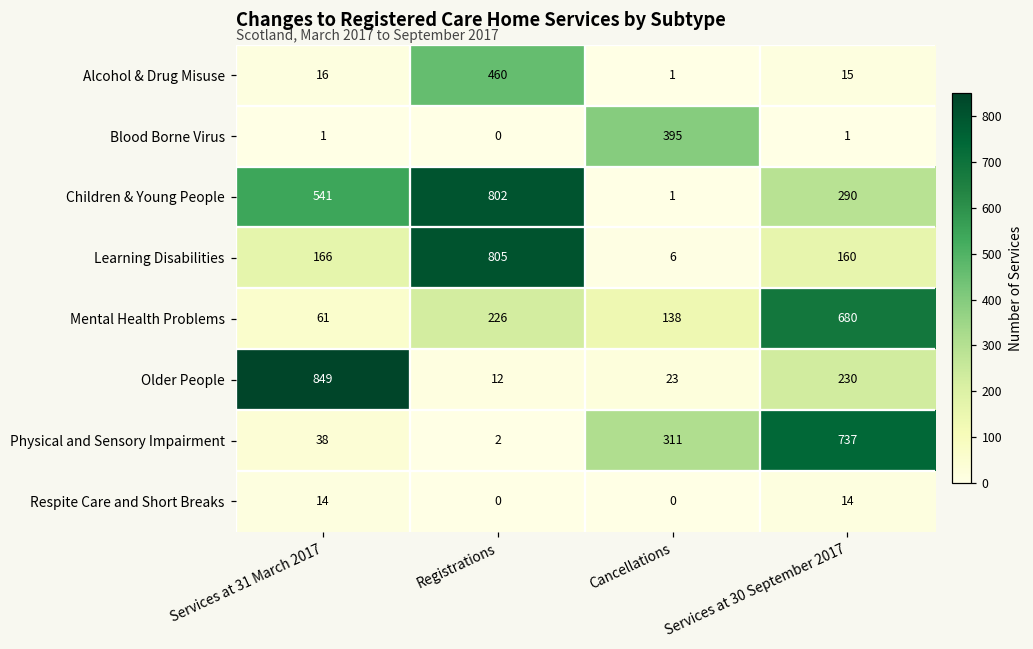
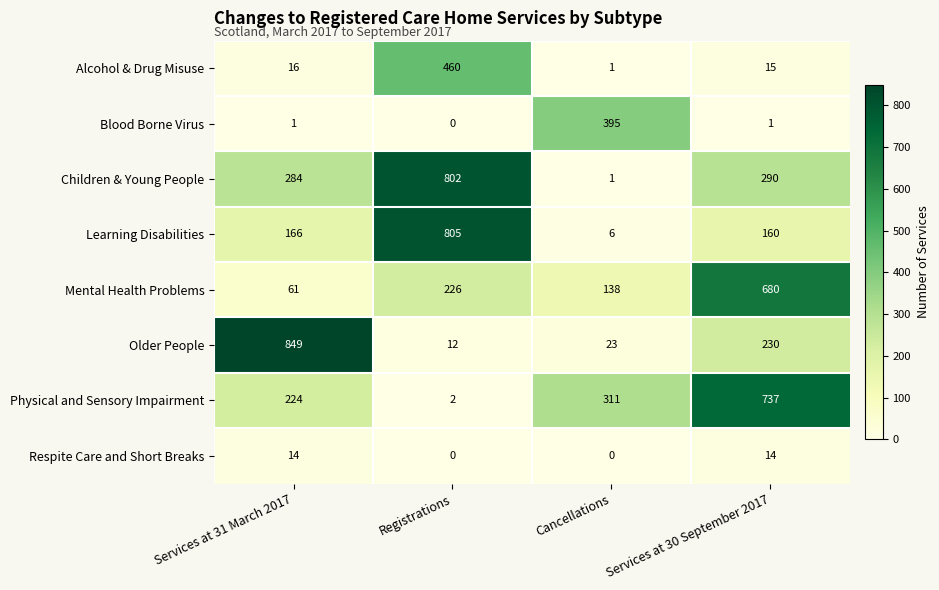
  {
    "Alcohol & Drug Misuse": {
      "Services at 31 March 2017": 16,
      "Registrations": 460,
      "Cancellations": 1,
      "Services at 30 September 2017": 15
    },
    "Blood Borne Virus": {
      "Services at 31 March 2017": 1,
      "Registrations": 0,
      "Cancellations": 395,
      "Services at 30 September 2017": 1
    },
    "Children & Young People": {
-     "Services at 31 March 2017": 541,
+     "Services at 31 March 2017": 284,
      "Registrations": 802,
      "Cancellations": 1,
      "Services at 30 September 2017": 290
    },
    "Learning Disabilities": {
      "Services at 31 March 2017": 166,
      "Registrations": 805,
      "Cancellations": 6,
      "Services at 30 September 2017": 160
    },
    "Mental Health Problems": {
      "Services at 31 March 2017": 61,
      "Registrations": 226,
      "Cancellations": 138,
      "Services at 30 September 2017": 680
    },
    "Older People": {
      "Services at 31 March 2017": 849,
      "Registrations": 12,
      "Cancellations": 23,
      "Services at 30 September 2017": 230
    },
    "Physical and Sensory Impairment": {
-     "Services at 31 March 2017": 38,
+     "Services at 31 March 2017": 224,
      "Registrations": 2,
      "Cancellations": 311,
      "Services at 30 September 2017": 737
    },
    "Respite Care and Short Breaks": {
      "Services at 31 March 2017": 14,
      "Registrations": 0,
      "Cancellations": 0,
      "Services at 30 September 2017": 14
    }
  }
